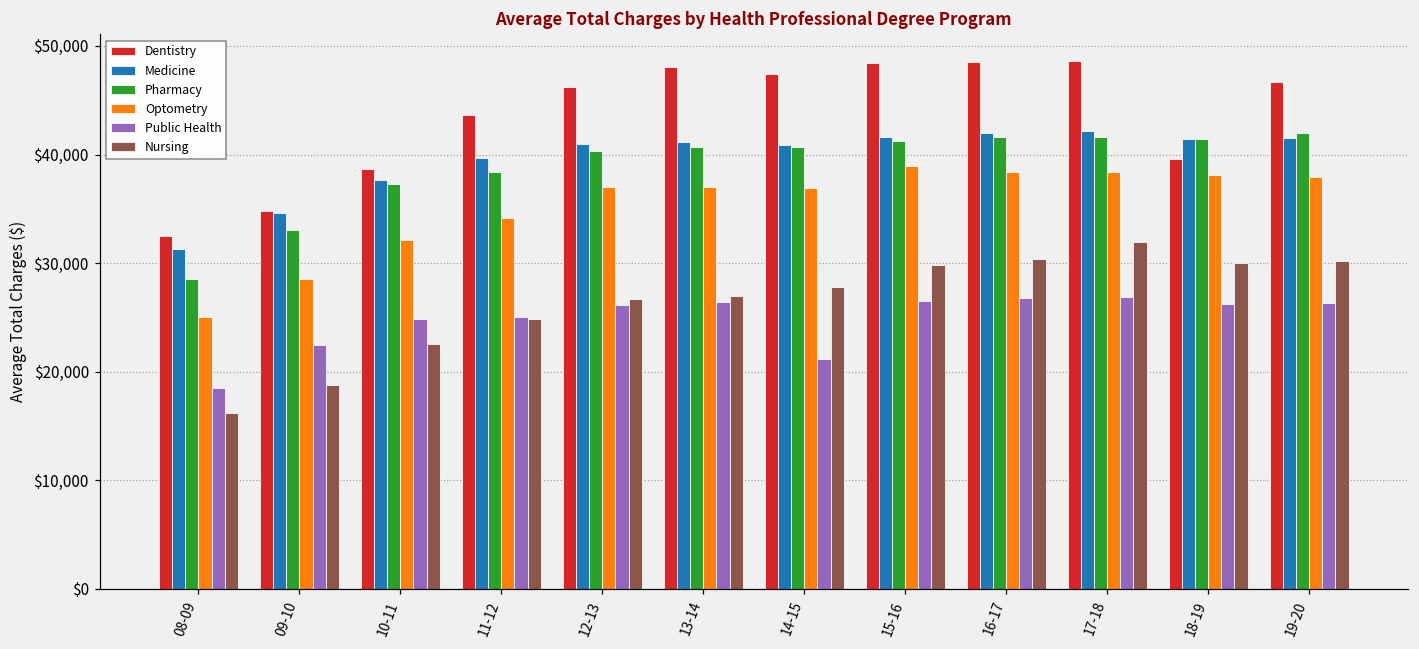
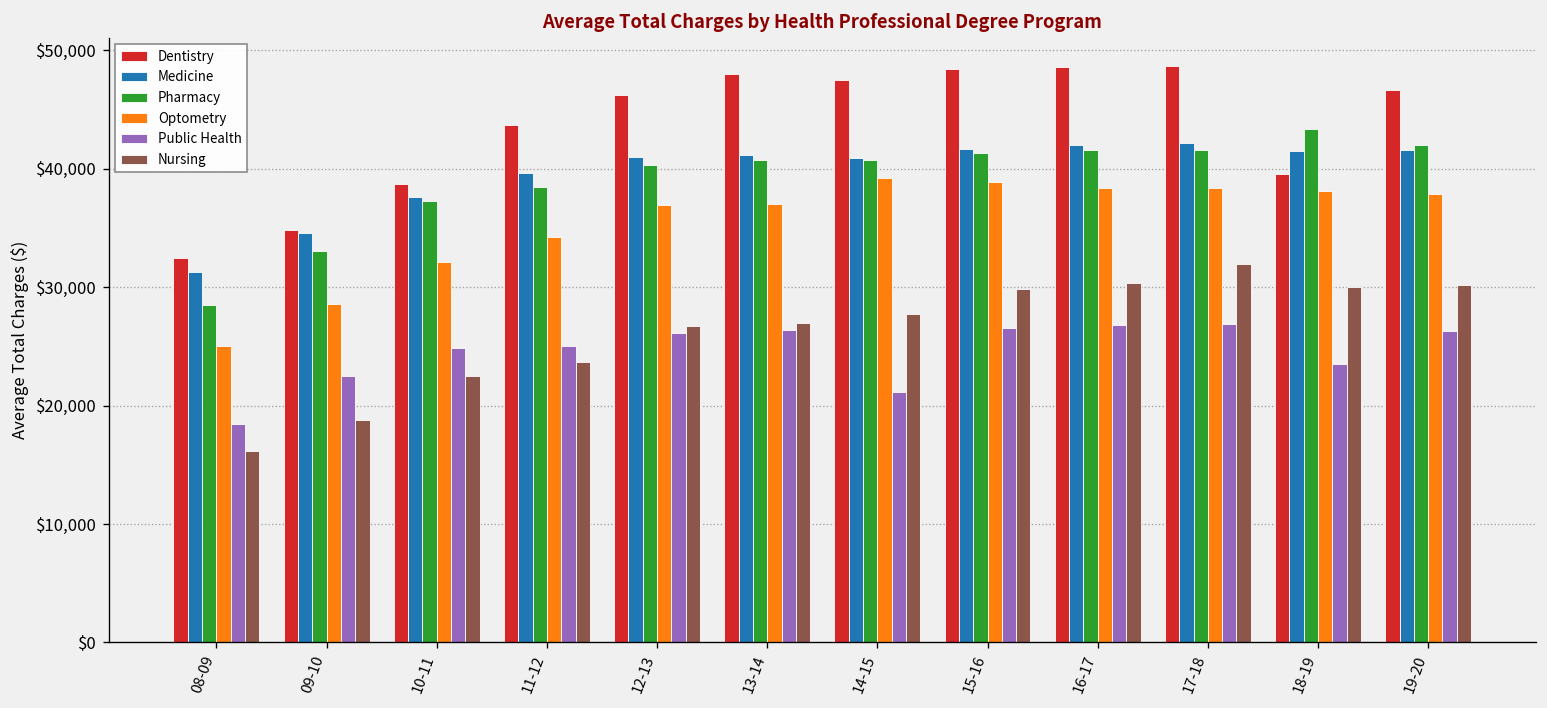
  {
    "Dentistry": {
      "08-09": "$32,000",
      "09-10": "$35,000",
      "10-11": "$39,000",
      "11-12": "$44,000",
      "12-13": "$46,000",
      "13-14": "$48,000",
      "14-15": "$47,000",
      "15-16": "$48,000",
      "16-17": "$49,000",
      "17-18": "$49,000",
      "18-19": "$40,000",
      "19-20": "$47,000"
    },
    "Medicine": {
      "08-09": "$31,000",
      "09-10": "$35,000",
      "10-11": "$38,000",
      "11-12": "$40,000",
      "12-13": "$41,000",
      "13-14": "$41,000",
      "14-15": "$41,000",
      "15-16": "$42,000",
      "16-17": "$42,000",
      "17-18": "$42,000",
      "18-19": "$41,000",
      "19-20": "$42,000"
    },
    "Pharmacy": {
      "08-09": "$29,000",
      "09-10": "$33,000",
      "10-11": "$37,000",
      "11-12": "$38,000",
      "12-13": "$40,000",
      "13-14": "$41,000",
      "14-15": "$41,000",
      "15-16": "$41,000",
      "16-17": "$42,000",
      "17-18": "$42,000",
-     "18-19": "$41,000",
+     "18-19": "$43,000",
      "19-20": "$42,000"
    },
    "Optometry": {
      "08-09": "$25,000",
      "09-10": "$29,000",
      "10-11": "$32,000",
      "11-12": "$34,000",
      "12-13": "$37,000",
      "13-14": "$37,000",
-     "14-15": "$37,000",
+     "14-15": "$39,000",
      "15-16": "$39,000",
      "16-17": "$38,000",
      "17-18": "$38,000",
      "18-19": "$38,000",
      "19-20": "$38,000"
    },
    "Public Health": {
      "08-09": "$18,000",
      "09-10": "$22,000",
      "10-11": "$25,000",
      "11-12": "$25,000",
      "12-13": "$26,000",
      "13-14": "$26,000",
      "14-15": "$21,000",
      "15-16": "$27,000",
      "16-17": "$27,000",
      "17-18": "$27,000",
-     "18-19": "$26,000",
+     "18-19": "$24,000",
      "19-20": "$26,000"
    },
    "Nursing": {
      "08-09": "$16,000",
      "09-10": "$19,000",
      "10-11": "$23,000",
-     "11-12": "$25,000",
+     "11-12": "$24,000",
      "12-13": "$27,000",
      "13-14": "$27,000",
      "14-15": "$28,000",
      "15-16": "$30,000",
      "16-17": "$30,000",
      "17-18": "$32,000",
      "18-19": "$30,000",
      "19-20": "$30,000"
    }
  }
